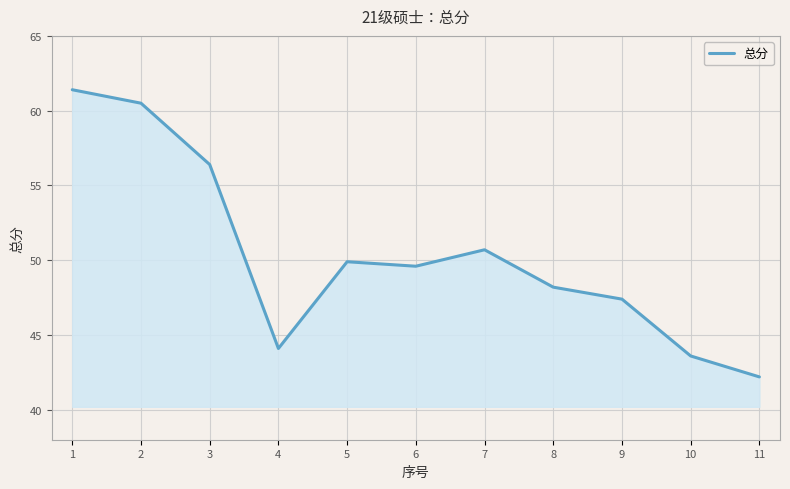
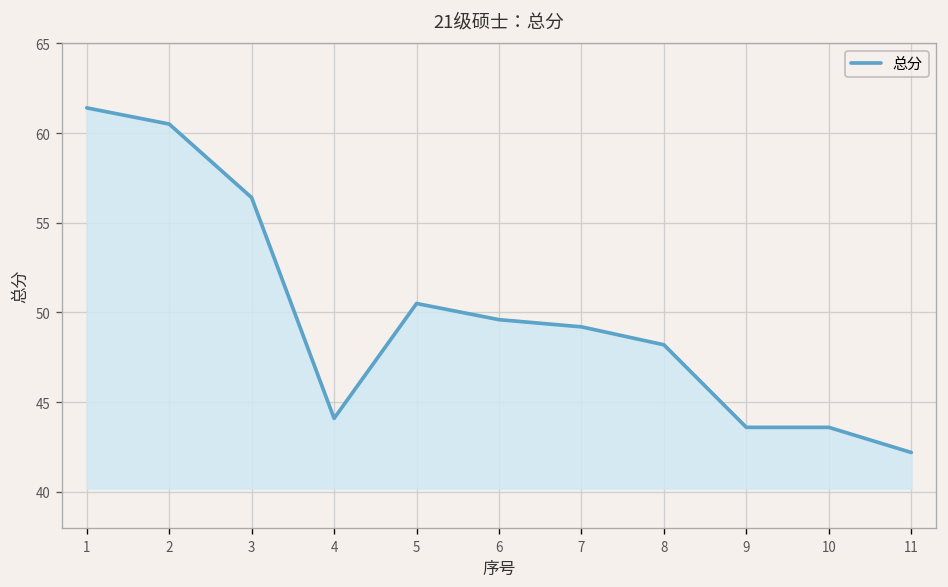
  {
    "1": 61.4,
    "2": 60.5,
    "3": 56.4,
    "4": 44.1,
-   "5": 49.9,
+   "5": 50.5,
    "6": 49.6,
-   "7": 50.7,
+   "7": 49.2,
    "8": 48.2,
-   "9": 47.4,
+   "9": 43.6,
    "10": 43.6,
    "11": 42.2
  }
